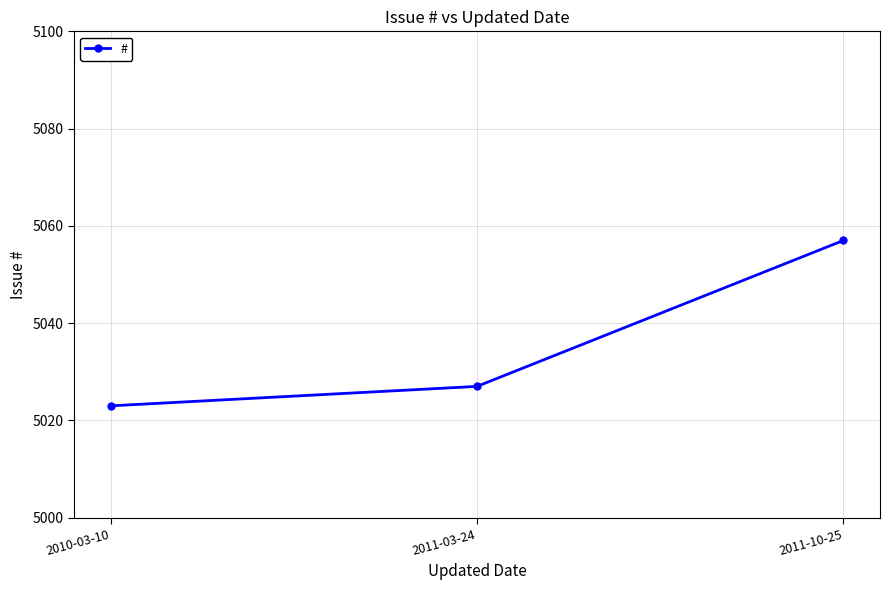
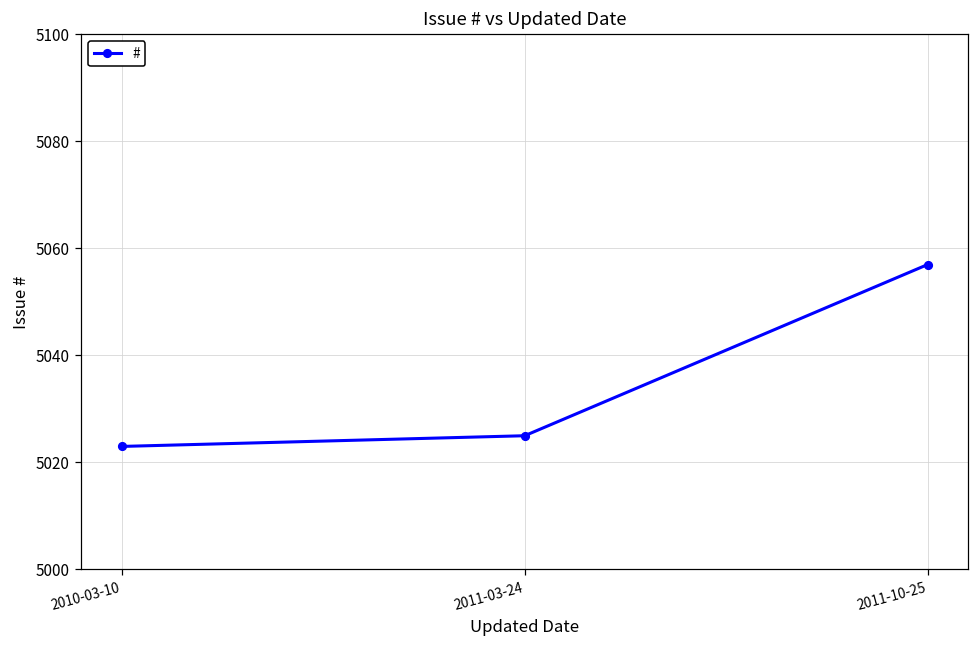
  {
    "2010-03-10": 5023,
-   "2011-03-24": 5027,
+   "2011-03-24": 5025,
    "2011-10-25": 5057
  }
